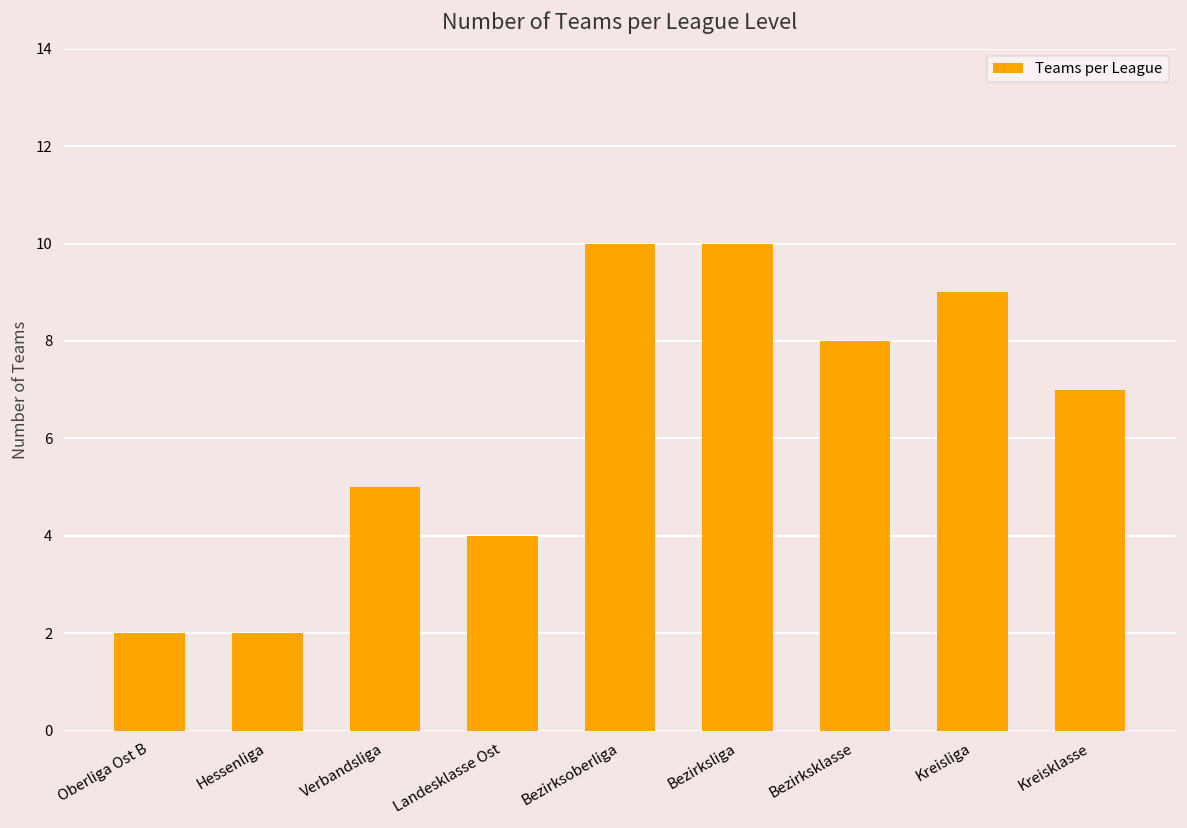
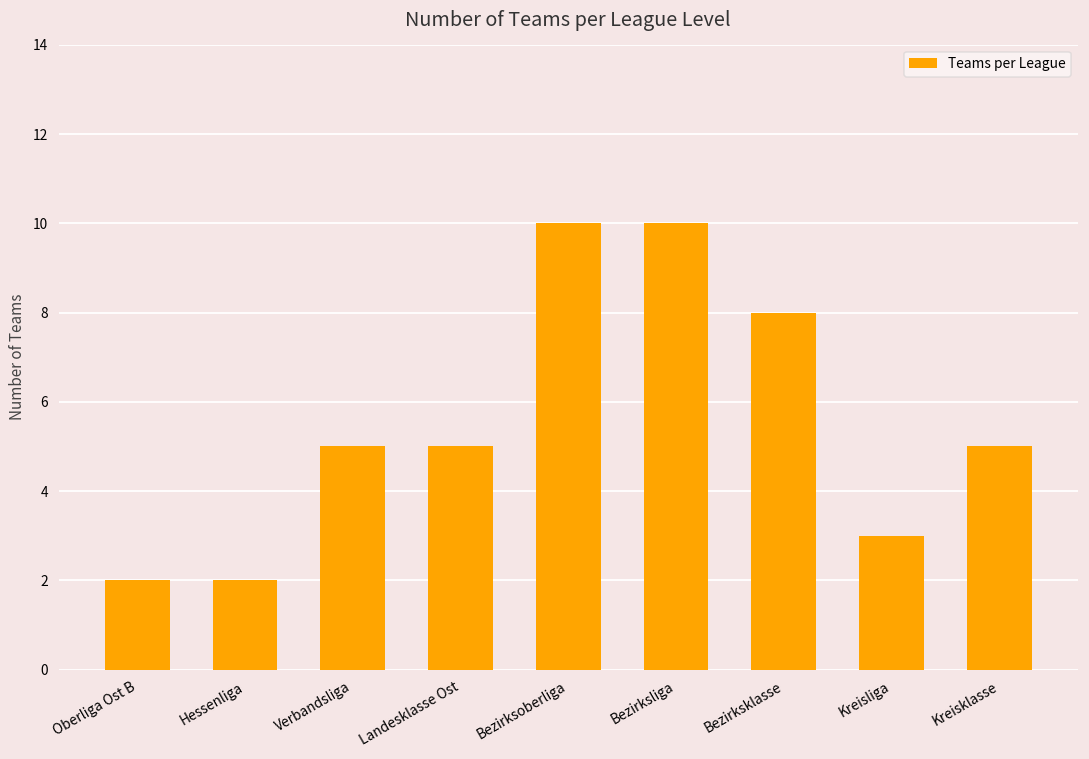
  {
    "Oberliga Ost B": 2,
    "Hessenliga": 2,
    "Verbandsliga": 5,
-   "Landesklasse Ost": 4,
+   "Landesklasse Ost": 5,
    "Bezirksoberliga": 10,
    "Bezirksliga": 10,
    "Bezirksklasse": 8,
-   "Kreisliga": 9,
-   "Kreisklasse": 7
+   "Kreisliga": 3,
+   "Kreisklasse": 5
  }
